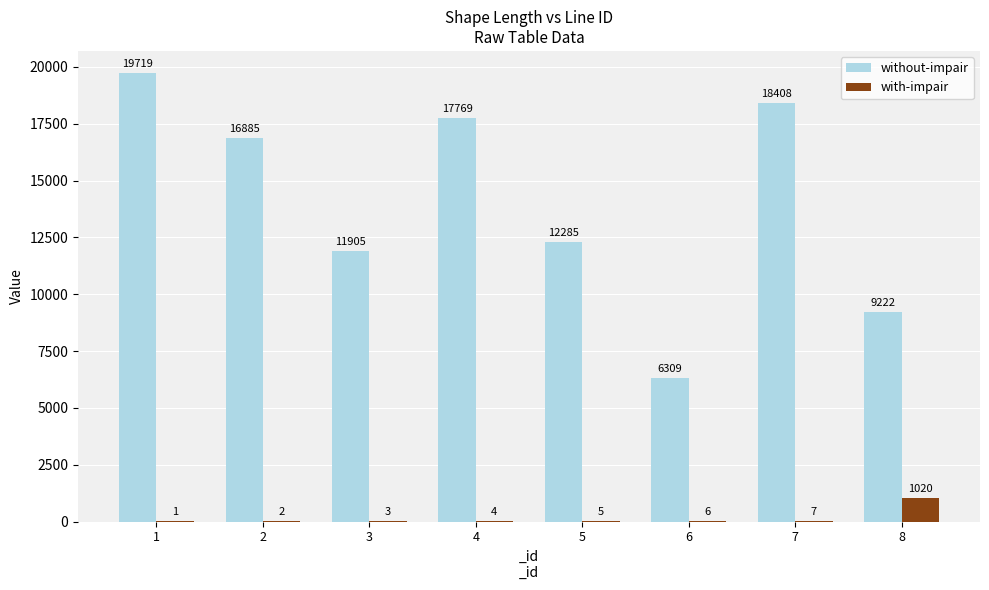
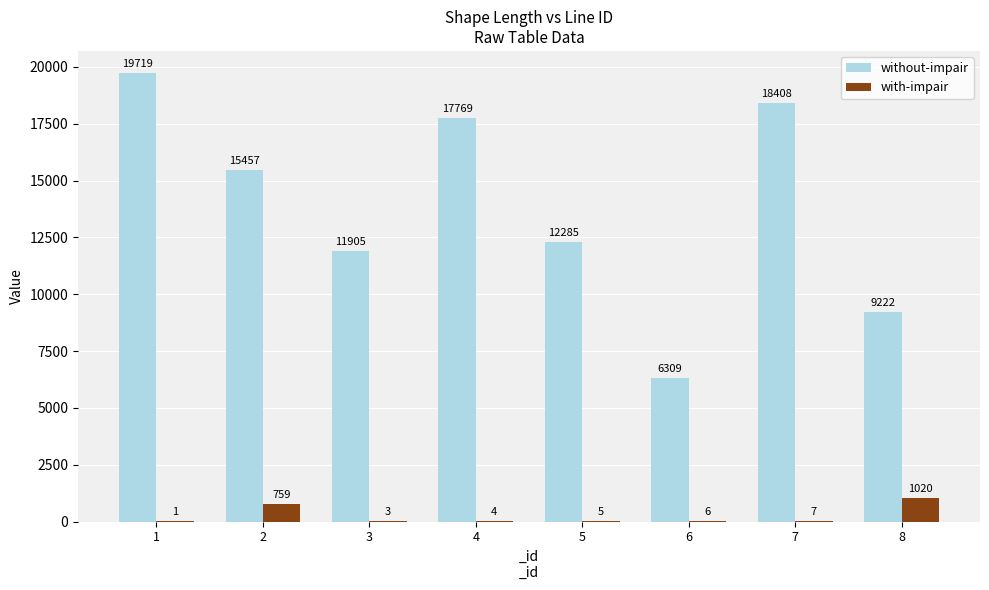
  {
    "without-impair": {
      "1": 19719,
-     "2": 16885,
+     "2": 15457,
      "3": 11905,
      "4": 17769,
      "5": 12285,
      "6": 6309,
      "7": 18408,
      "8": 9222
    },
    "with-impair": {
      "1": 1,
-     "2": 2,
+     "2": 759,
      "3": 3,
      "4": 4,
      "5": 5,
      "6": 6,
      "7": 7,
      "8": 1020
    }
  }
